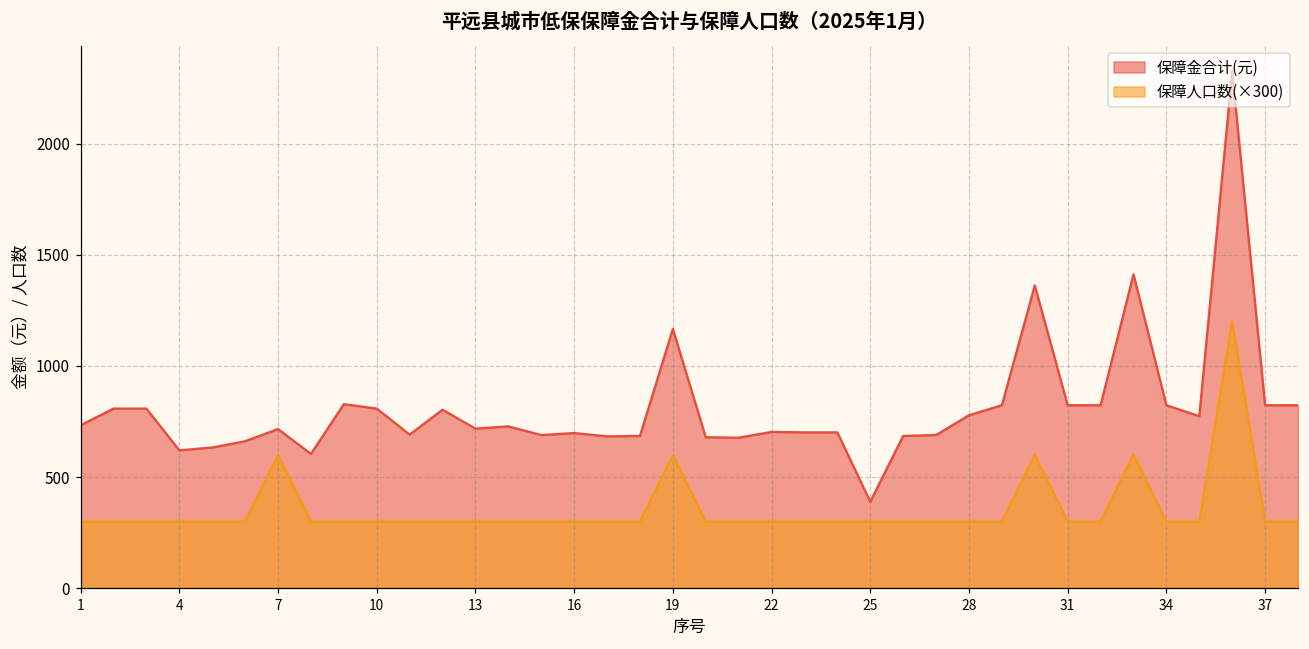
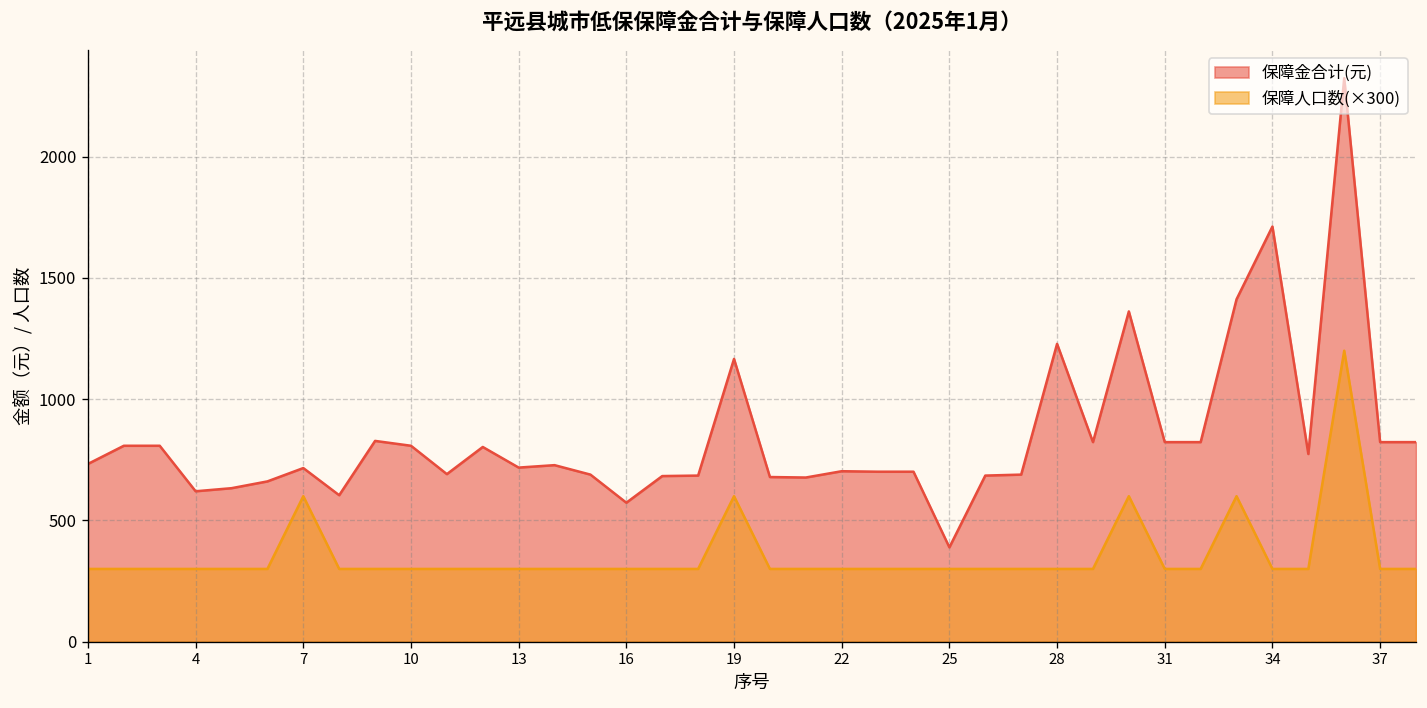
  {
    "保障金合计(元)": {
      "1": 730,
      "4": 620,
      "7": 720,
      "10": 810,
      "13": 720,
-     "16": 700,
+     "16": 570,
      "19": 1170,
      "22": 700,
      "25": 390,
-     "28": 780,
+     "28": 1230,
      "31": 820,
-     "34": 820,
+     "34": 1710,
      "37": 820
    },
    "保障人口数(×300)": {
      "1": 300,
      "4": 300,
      "7": 600,
      "10": 300,
      "13": 300,
      "16": 300,
      "19": 600,
      "22": 300,
      "25": 300,
      "28": 300,
      "31": 300,
      "34": 300,
      "37": 300
    }
  }
